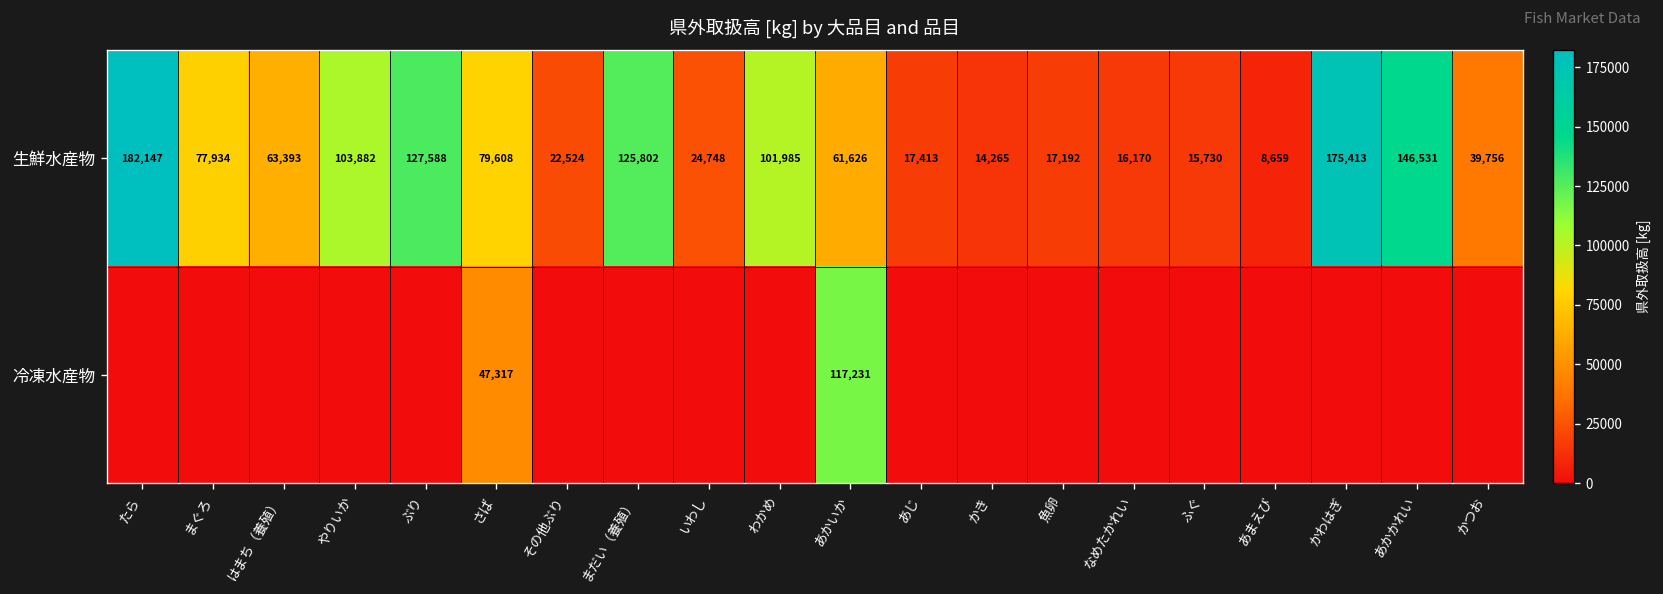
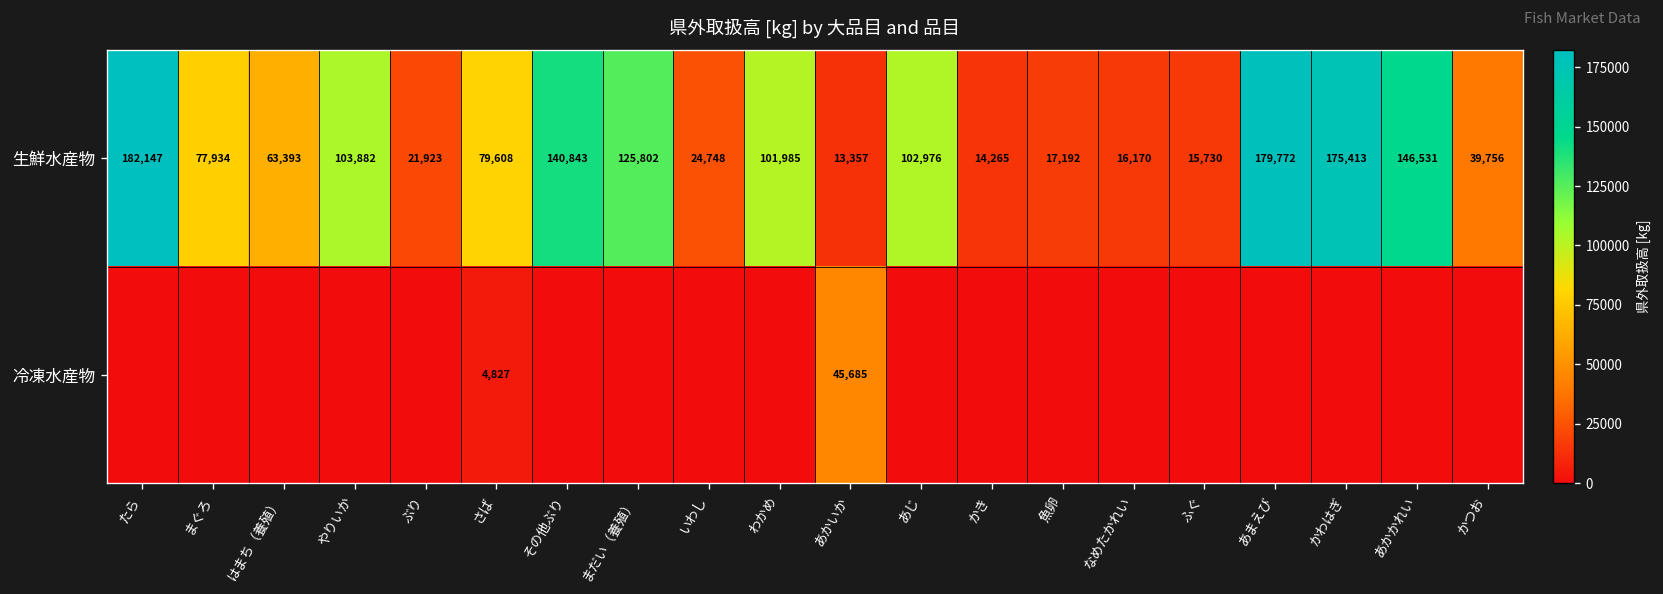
  {
    "生鮮水産物": {
      "たら": "182,147",
      "まぐろ": "77,934",
      "はまち（養殖）": "63,393",
      "やりいか": "103,882",
-     "ぶり": "127,588",
+     "ぶり": "21,923",
      "さば": "79,608",
-     "その他ぶり": "22,524",
+     "その他ぶり": "140,843",
      "まだい（養殖）": "125,802",
      "いわし": "24,748",
      "わかめ": "101,985",
-     "あかいか": "61,626",
-     "あじ": "17,413",
+     "あかいか": "13,357",
+     "あじ": "102,976",
      "かき": "14,265",
      "魚卵": "17,192",
      "なめたかれい": "16,170",
      "ふぐ": "15,730",
-     "あまえび": "8,659",
+     "あまえび": "179,772",
      "かわはぎ": "175,413",
      "あかかれい": "146,531",
      "かつお": "39,756"
    },
    "冷凍水産物": {
-     "さば": "47,317",
-     "あかいか": "117,231"
+     "さば": "4,827",
+     "あかいか": "45,685"
    }
  }
